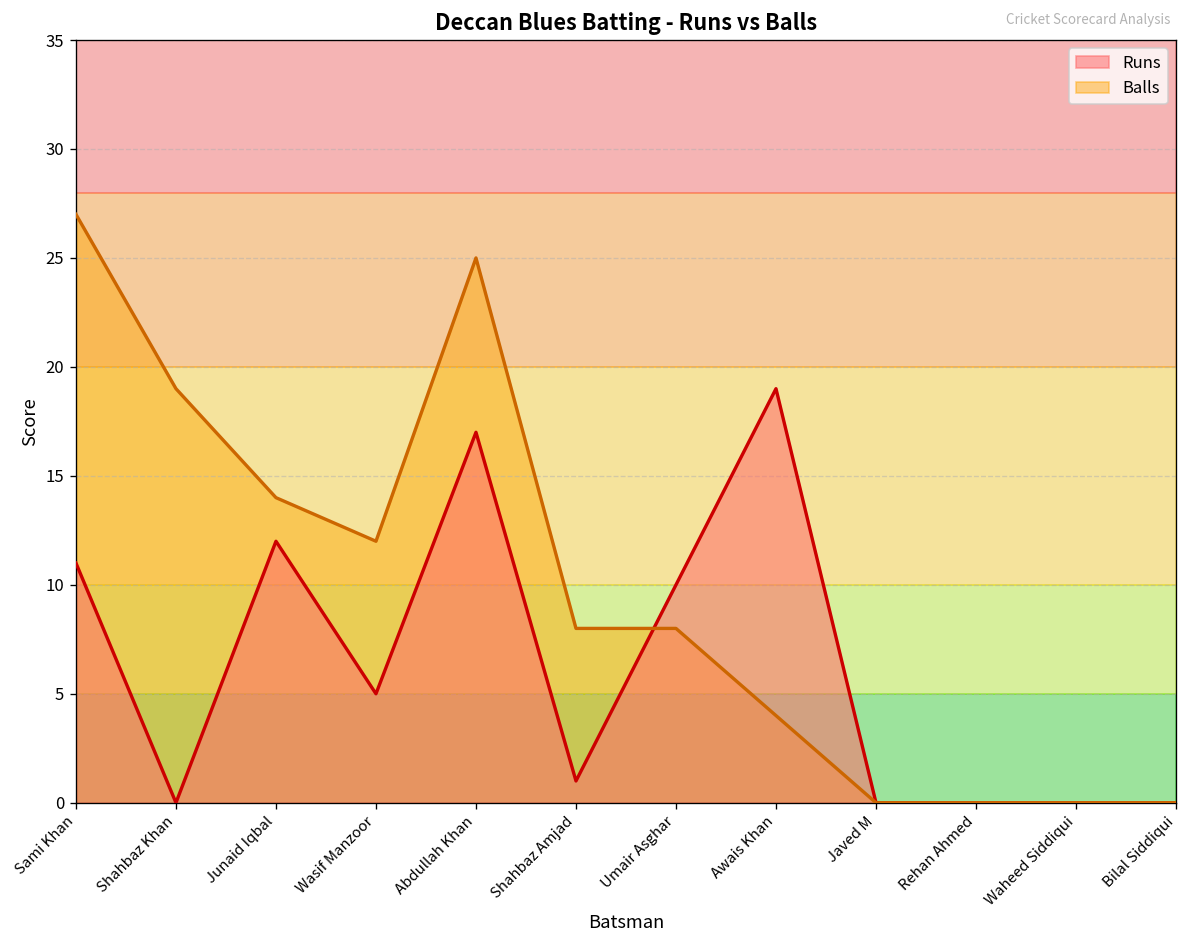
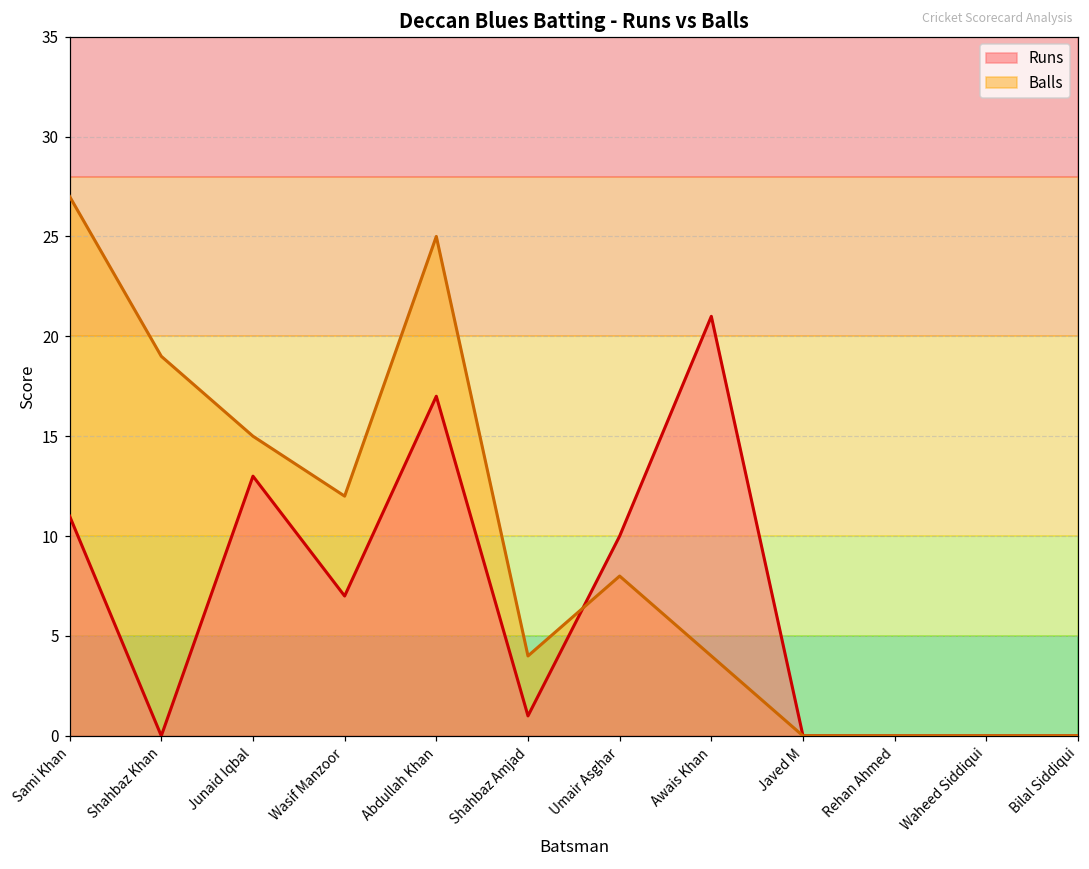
  {
    "Runs": {
      "Sami Khan": 11,
      "Shahbaz Khan": 0,
-     "Junaid Iqbal": 12,
-     "Wasif Manzoor": 5,
+     "Junaid Iqbal": 13,
+     "Wasif Manzoor": 7,
      "Abdullah Khan": 17,
      "Shahbaz Amjad": 1,
      "Umair Asghar": 10,
-     "Awais Khan": 19
+     "Awais Khan": 21
    },
    "Balls": {
      "Sami Khan": 27,
      "Shahbaz Khan": 19,
-     "Junaid Iqbal": 14,
+     "Junaid Iqbal": 15,
      "Wasif Manzoor": 12,
      "Abdullah Khan": 25,
-     "Shahbaz Amjad": 8,
+     "Shahbaz Amjad": 4,
      "Umair Asghar": 8,
      "Awais Khan": 4
    }
  }
